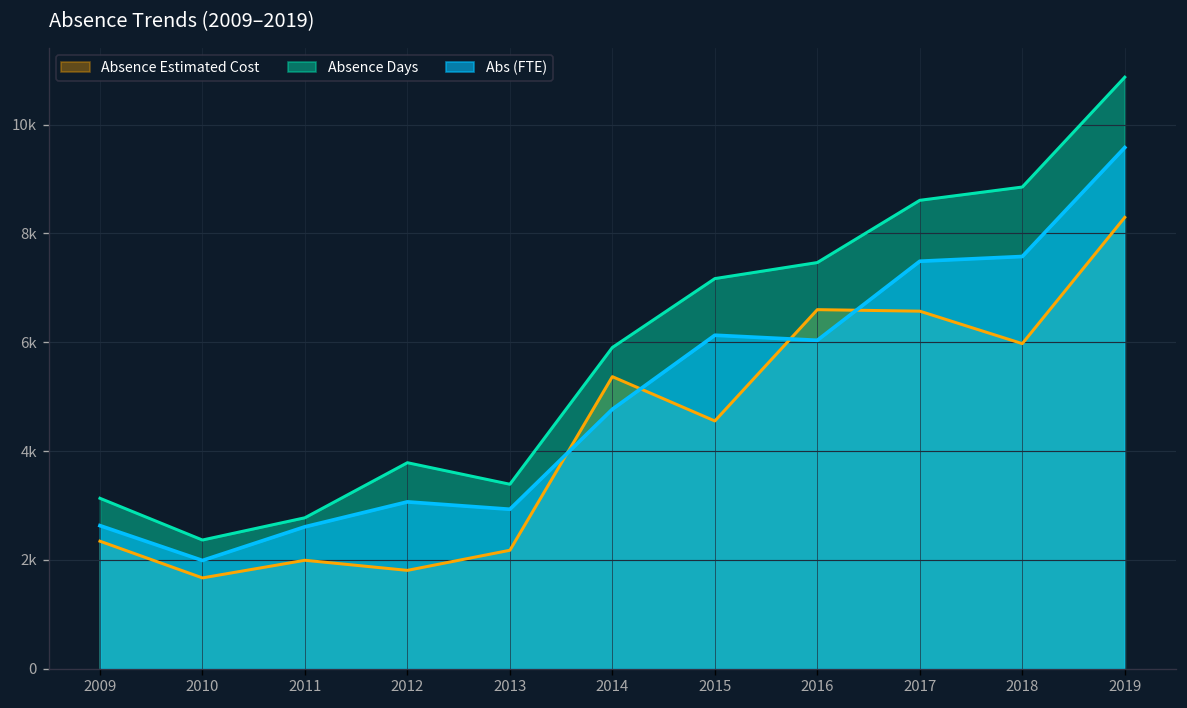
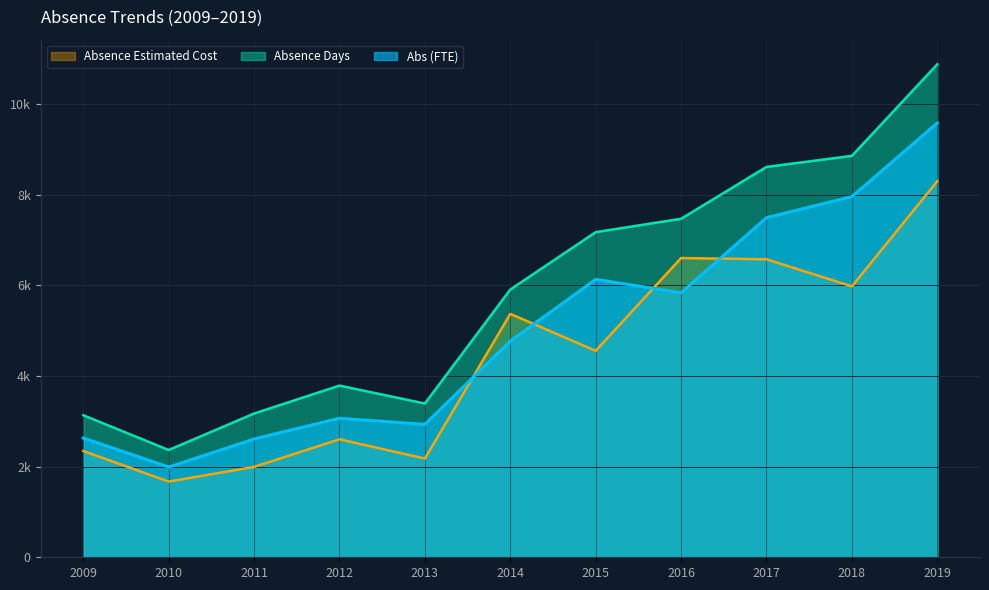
  {
    "Absence Estimated Cost": {
      "2009": 2300,
      "2010": 1700,
      "2011": 2000,
-     "2012": 1800,
+     "2012": 2600,
      "2013": 2200,
      "2014": 5400,
      "2015": 4600,
      "2016": 6600,
      "2017": 6600,
      "2018": 6000,
      "2019": 8300
    },
    "Absence Days": {
      "2009": 3100,
      "2010": 2400,
-     "2011": 2800,
+     "2011": 3200,
      "2012": 3800,
      "2013": 3400,
      "2014": 5900,
      "2015": 7200,
      "2016": 7500,
      "2017": 8600,
      "2018": 8900,
      "2019": 10900
    },
    "Abs (FTE)": {
      "2009": 2600,
      "2010": 2000,
      "2011": 2600,
      "2012": 3100,
      "2013": 2900,
      "2014": 4800,
      "2015": 6100,
-     "2016": 6000,
+     "2016": 5800,
      "2017": 7500,
-     "2018": 7600,
+     "2018": 8000,
      "2019": 9600
    }
  }
